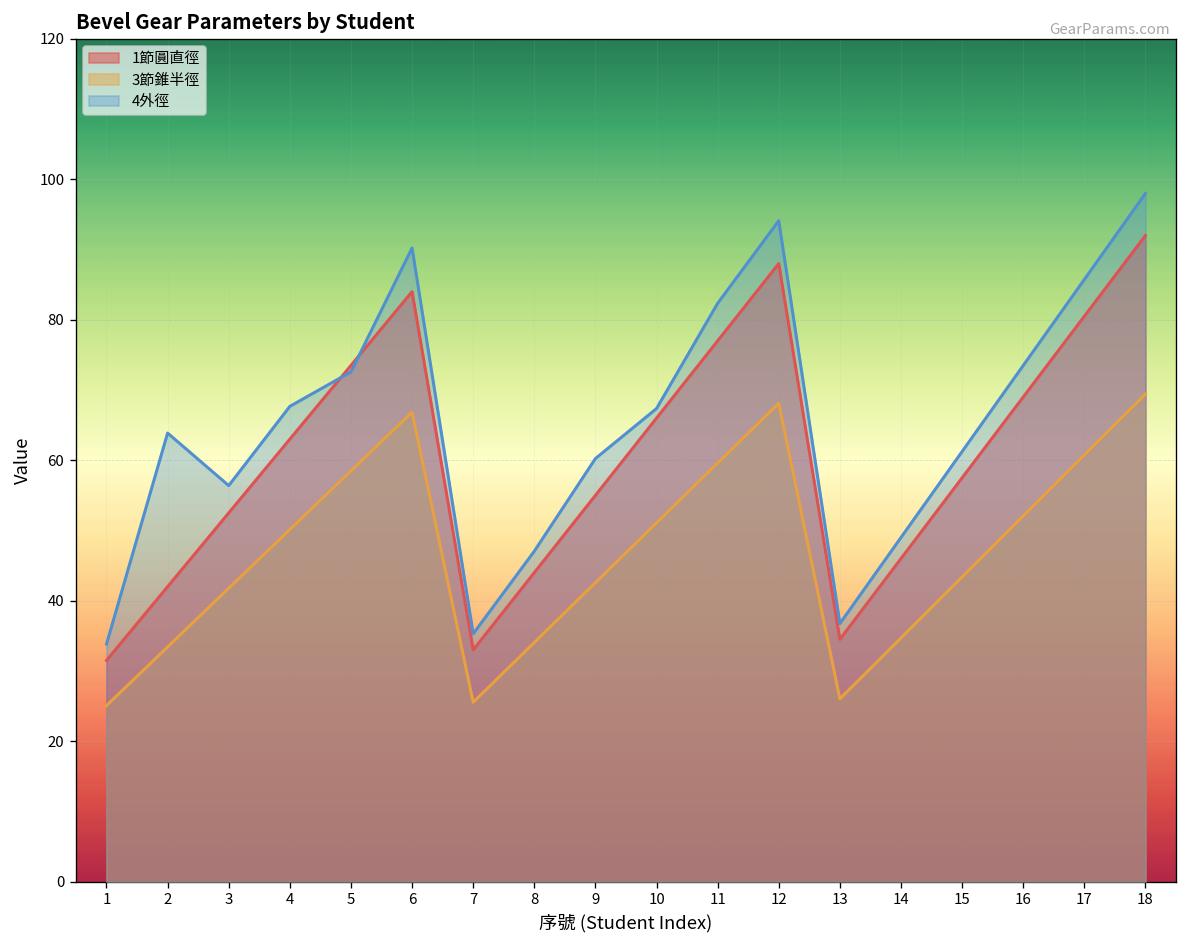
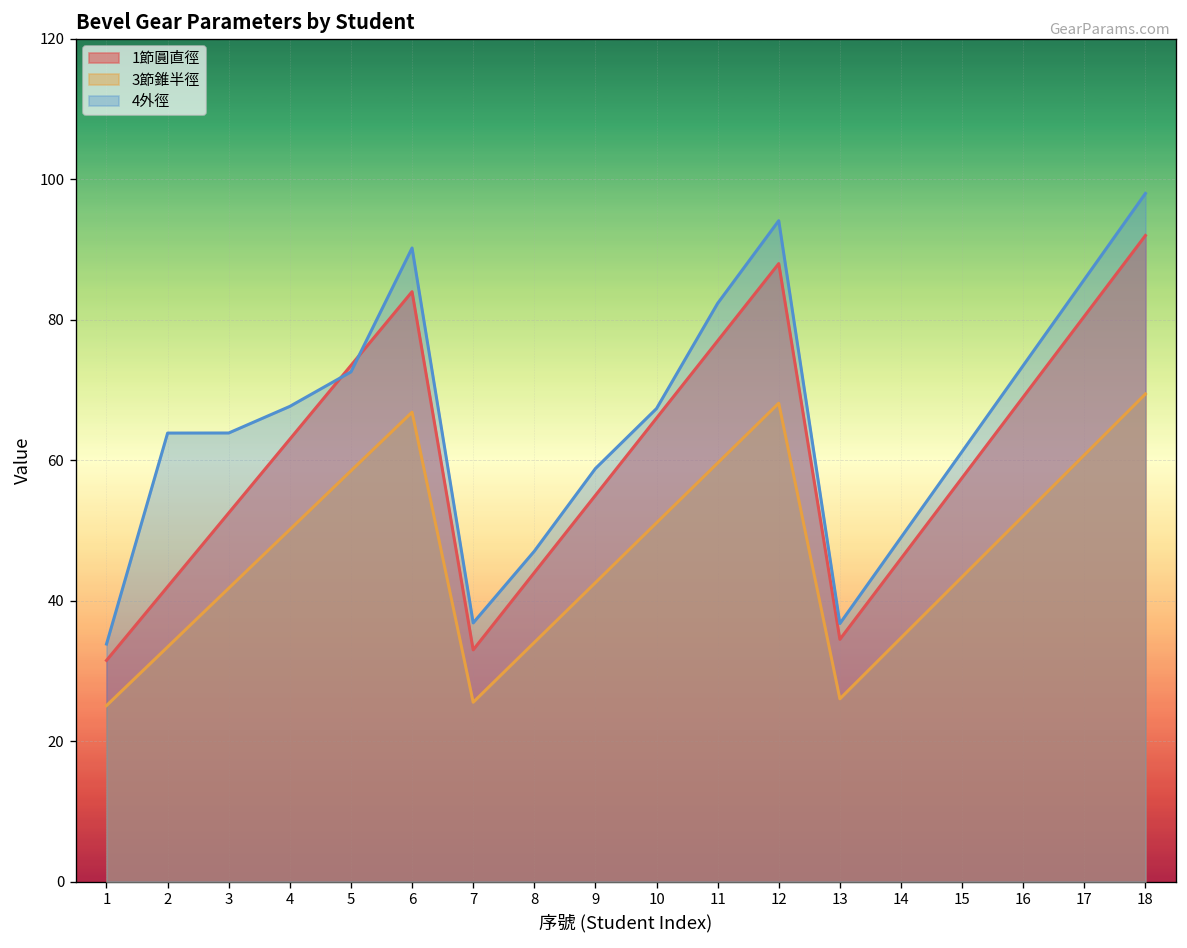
  {
    "4外徑": {
      "1": 34,
      "2": 64,
-     "3": 56,
+     "3": 64,
      "4": 68,
      "5": 73,
      "6": 90,
-     "7": 35,
+     "7": 37,
      "8": 47,
-     "9": 60,
+     "9": 59,
      "10": 67,
      "11": 82,
      "12": 94,
      "13": 37,
      "14": 49,
      "15": 61,
      "16": 73,
      "17": 86,
      "18": 98
    }
  }
